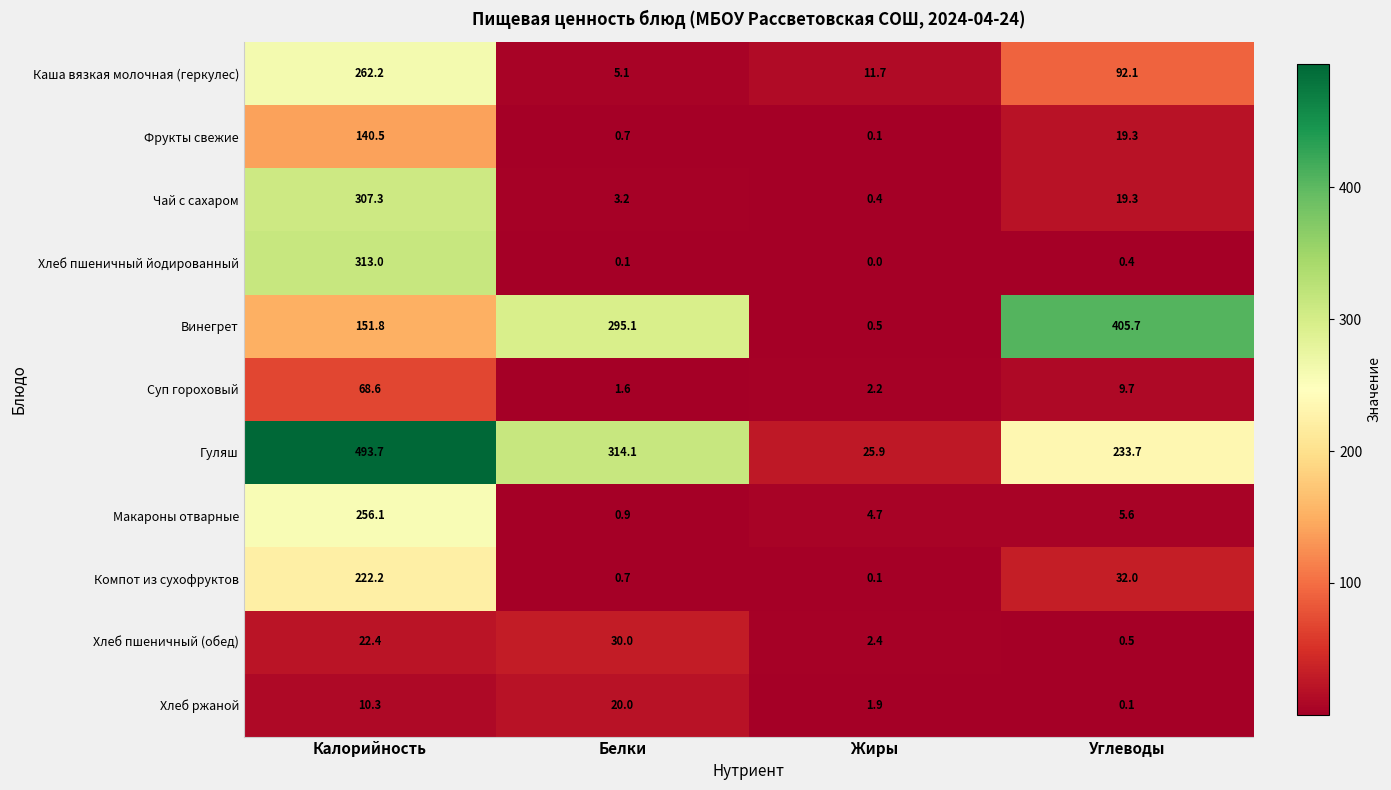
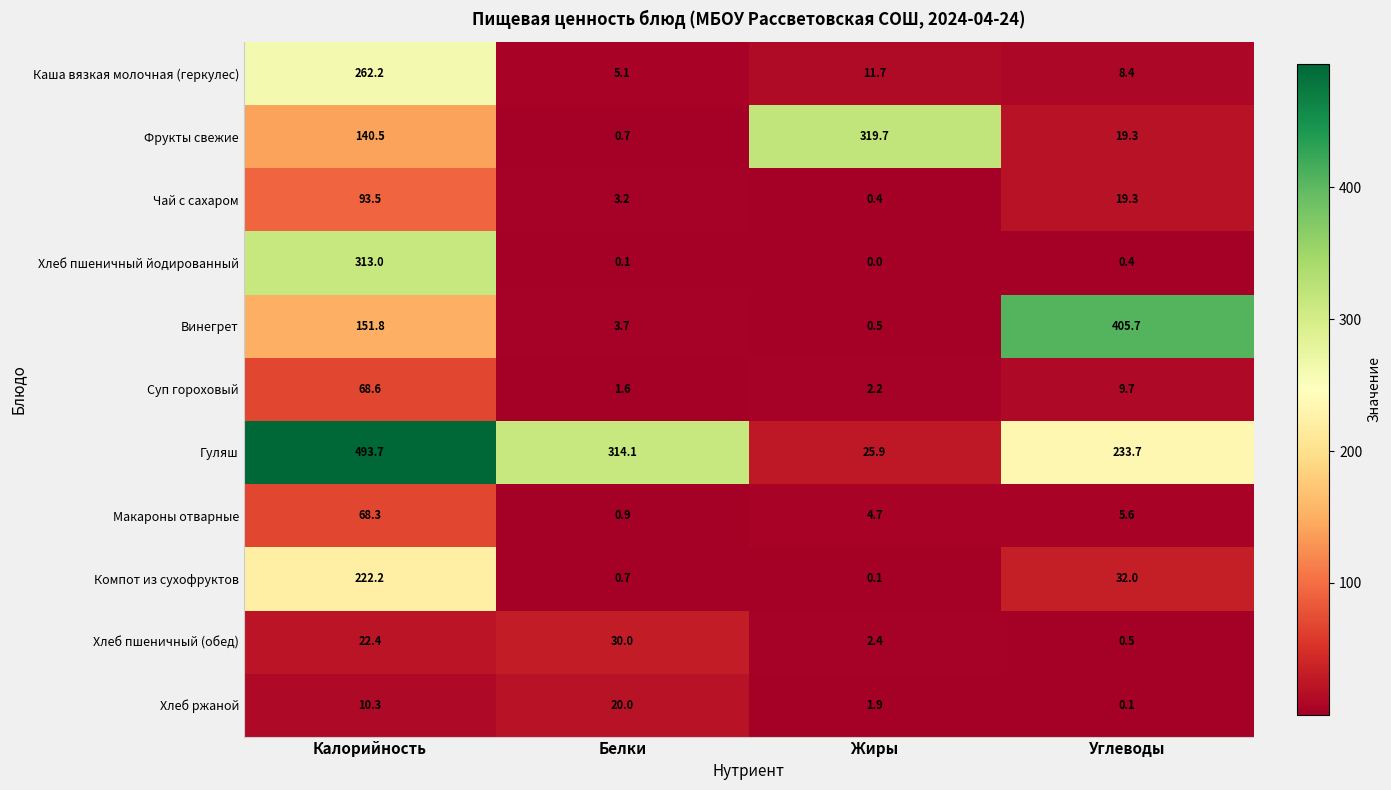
  {
    "Каша вязкая молочная (геркулес)": {
      "Калорийность": 262.2,
      "Белки": 5.1,
      "Жиры": 11.7,
-     "Углеводы": 92.1
+     "Углеводы": 8.4
    },
    "Фрукты свежие": {
      "Калорийность": 140.5,
      "Белки": 0.7,
-     "Жиры": 0.1,
+     "Жиры": 319.7,
      "Углеводы": 19.3
    },
    "Чай с сахаром": {
-     "Калорийность": 307.3,
+     "Калорийность": 93.5,
      "Белки": 3.2,
      "Жиры": 0.4,
      "Углеводы": 19.3
    },
    "Хлеб пшеничный йодированный": {
      "Калорийность": 313.0,
      "Белки": 0.1,
      "Жиры": 0.0,
      "Углеводы": 0.4
    },
    "Винегрет": {
      "Калорийность": 151.8,
-     "Белки": 295.1,
+     "Белки": 3.7,
      "Жиры": 0.5,
      "Углеводы": 405.7
    },
    "Суп гороховый": {
      "Калорийность": 68.6,
      "Белки": 1.6,
      "Жиры": 2.2,
      "Углеводы": 9.7
    },
    "Гуляш": {
      "Калорийность": 493.7,
      "Белки": 314.1,
      "Жиры": 25.9,
      "Углеводы": 233.7
    },
    "Макароны отварные": {
-     "Калорийность": 256.1,
+     "Калорийность": 68.3,
      "Белки": 0.9,
      "Жиры": 4.7,
      "Углеводы": 5.6
    },
    "Компот из сухофруктов": {
      "Калорийность": 222.2,
      "Белки": 0.7,
      "Жиры": 0.1,
      "Углеводы": 32.0
    },
    "Хлеб пшеничный (обед)": {
      "Калорийность": 22.4,
      "Белки": 30.0,
      "Жиры": 2.4,
      "Углеводы": 0.5
    },
    "Хлеб ржаной": {
      "Калорийность": 10.3,
      "Белки": 20.0,
      "Жиры": 1.9,
      "Углеводы": 0.1
    }
  }
